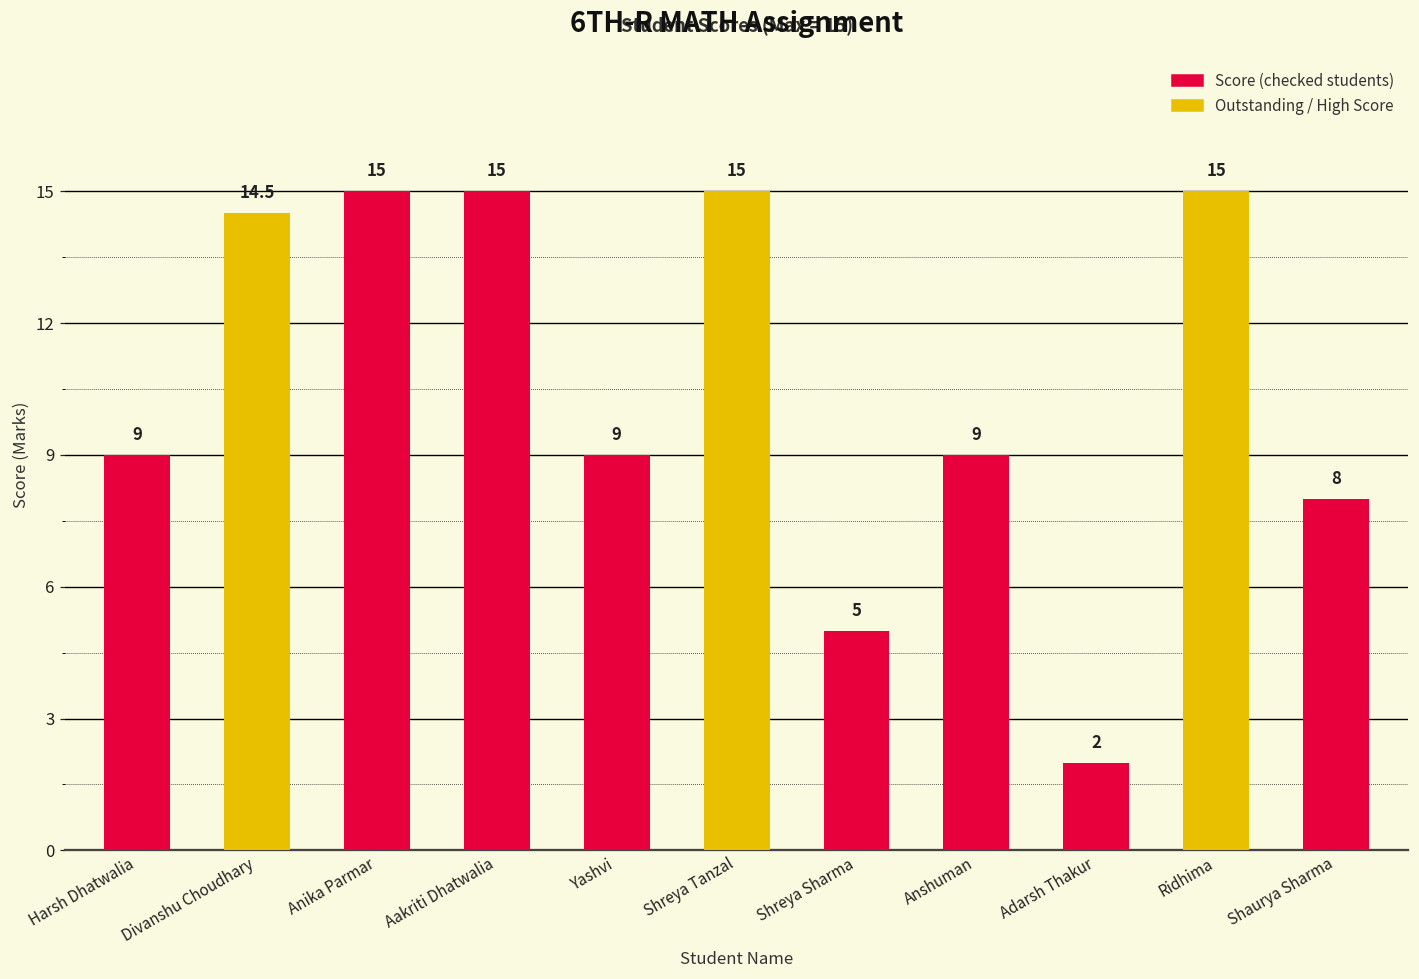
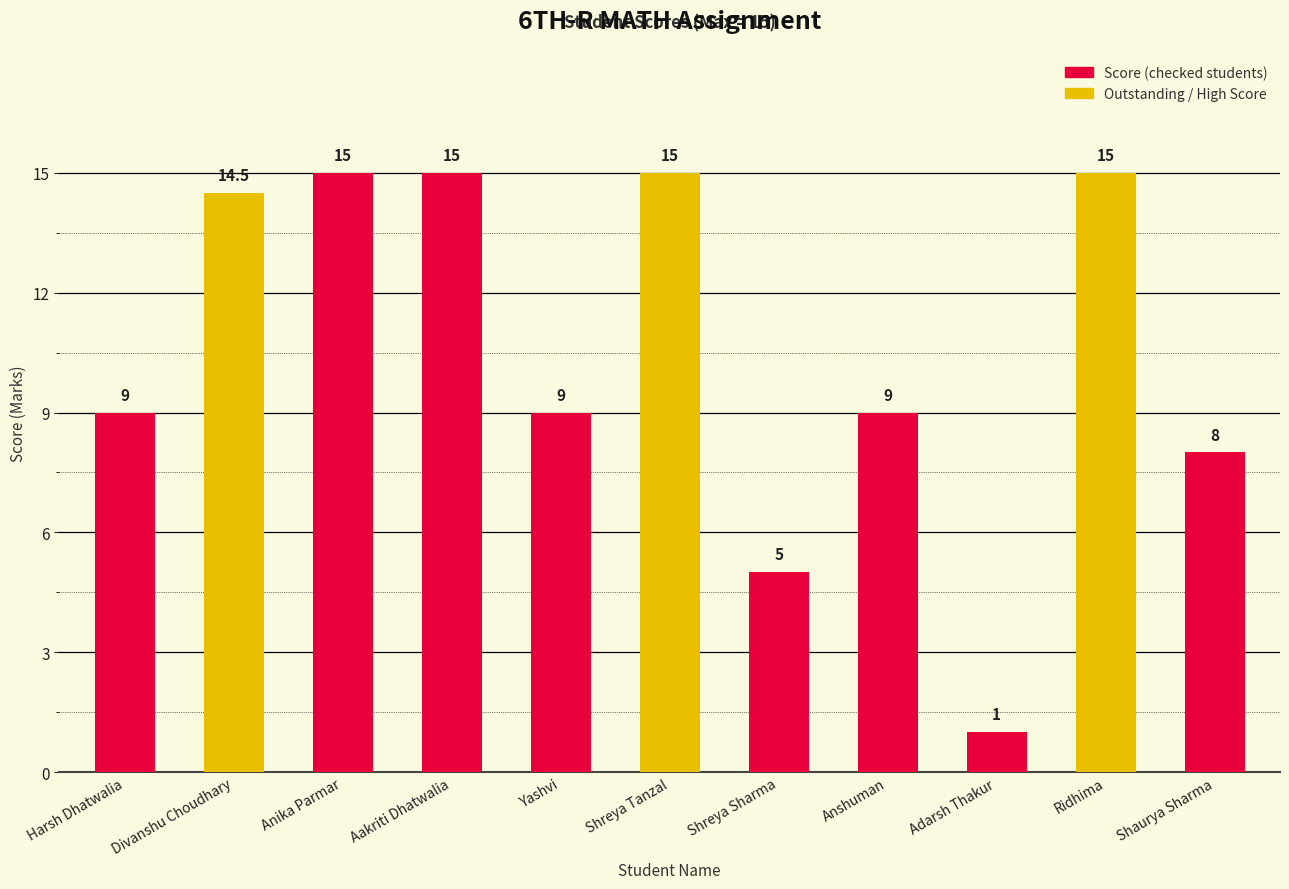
  {
    "Harsh Dhatwalia": 9,
    "Divanshu Choudhary": 14.5,
    "Anika Parmar": 15,
    "Aakriti Dhatwalia": 15,
    "Yashvi": 9,
    "Shreya Tanzal": 15,
    "Shreya Sharma": 5,
    "Anshuman": 9,
-   "Adarsh Thakur": 2,
+   "Adarsh Thakur": 1,
    "Ridhima": 15,
    "Shaurya Sharma": 8
  }
